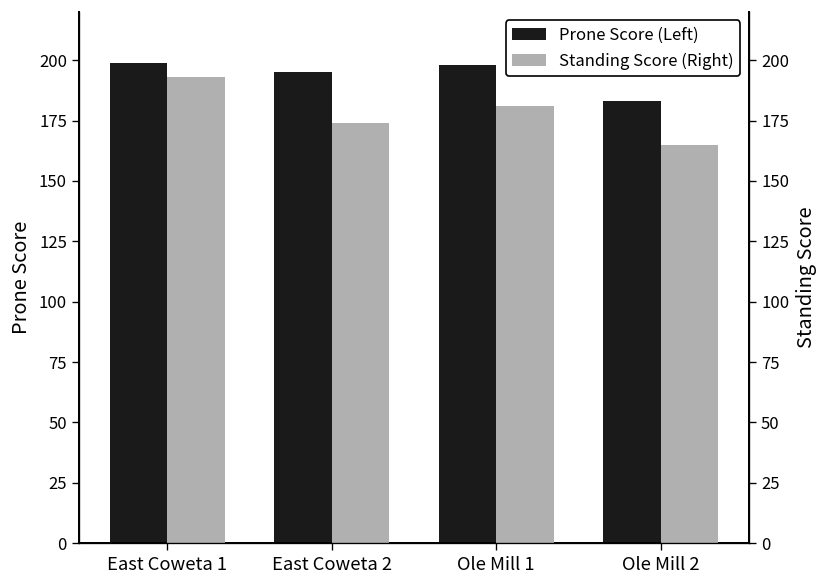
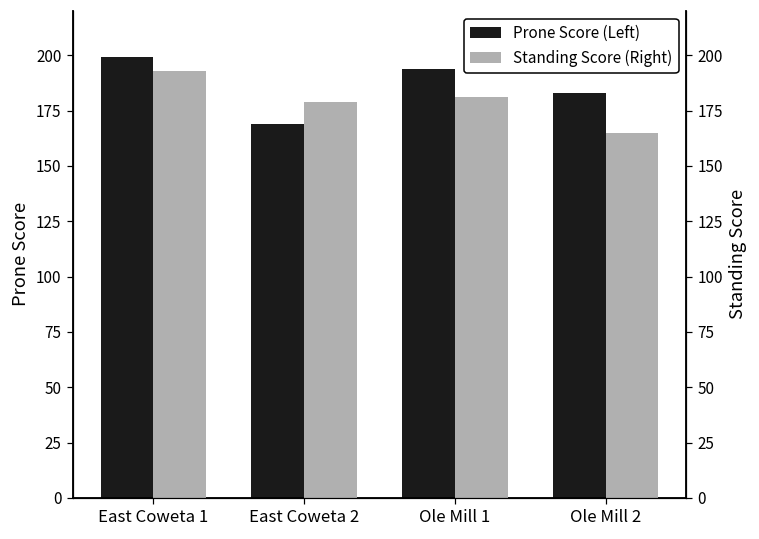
  {
    "Prone Score (Left)": {
      "East Coweta 1": 199,
-     "East Coweta 2": 195,
-     "Ole Mill 1": 198,
+     "East Coweta 2": 169,
+     "Ole Mill 1": 194,
      "Ole Mill 2": 183
    },
    "Standing Score (Right)": {
      "East Coweta 1": 193,
-     "East Coweta 2": 174,
+     "East Coweta 2": 179,
      "Ole Mill 1": 181,
      "Ole Mill 2": 165
    }
  }
